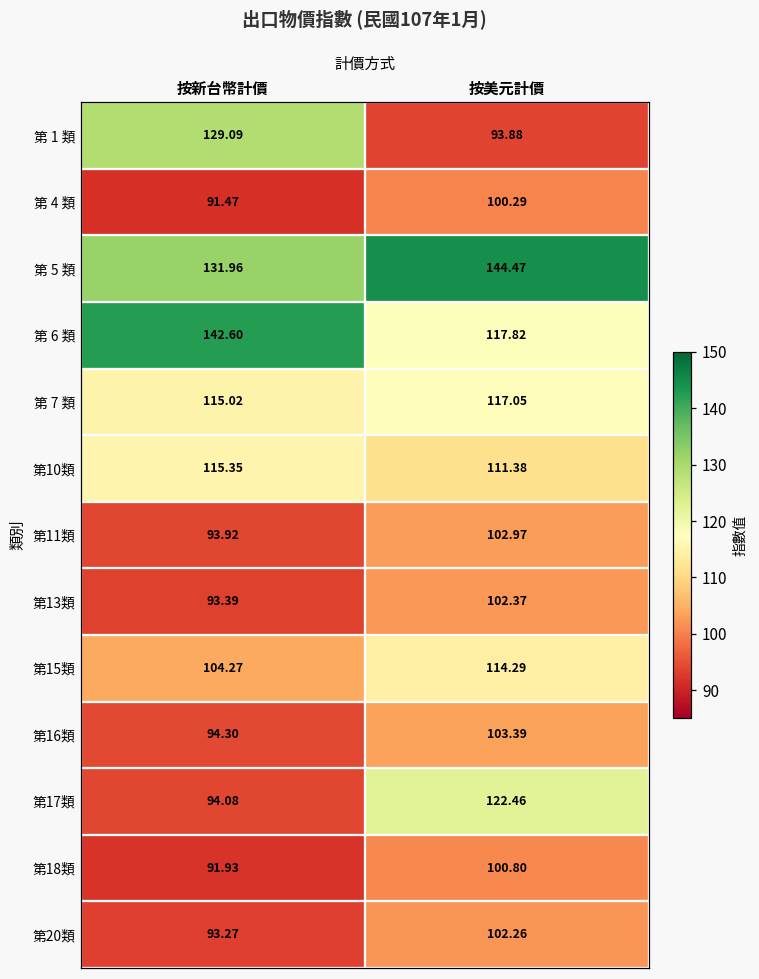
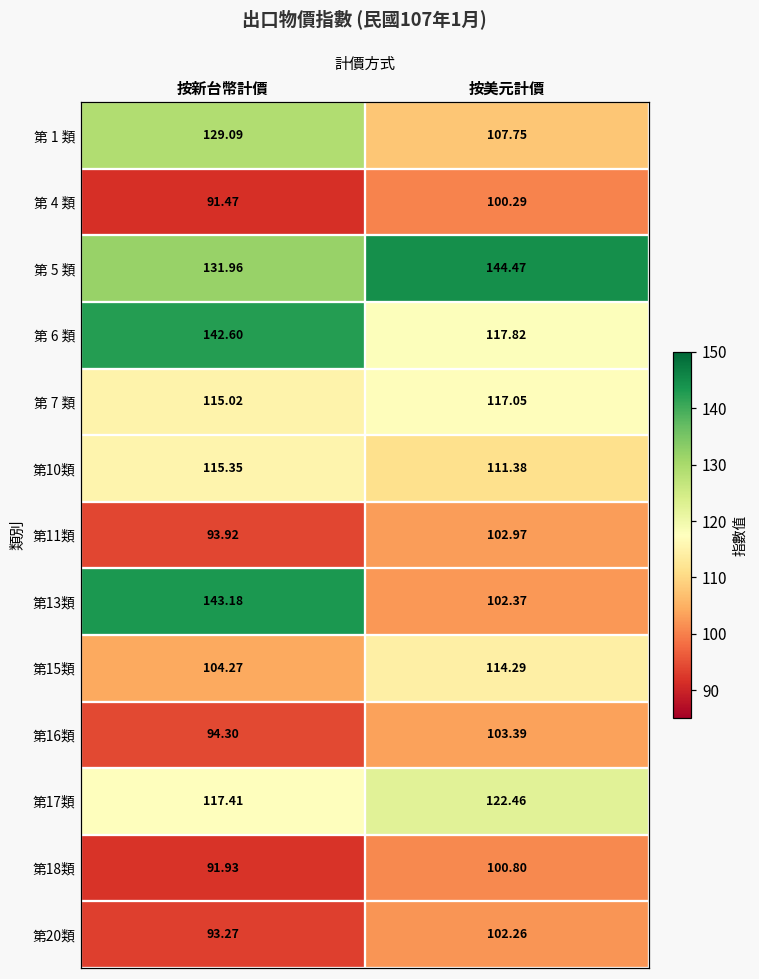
  {
    "第 1 類": {
      "按新台幣計價": 129.09,
-     "按美元計價": 93.88
+     "按美元計價": 107.75
    },
    "第 4 類": {
      "按新台幣計價": 91.47,
      "按美元計價": 100.29
    },
    "第 5 類": {
      "按新台幣計價": 131.96,
      "按美元計價": 144.47
    },
    "第 6 類": {
      "按新台幣計價": 142.60,
      "按美元計價": 117.82
    },
    "第 7 類": {
      "按新台幣計價": 115.02,
      "按美元計價": 117.05
    },
    "第10類": {
      "按新台幣計價": 115.35,
      "按美元計價": 111.38
    },
    "第11類": {
      "按新台幣計價": 93.92,
      "按美元計價": 102.97
    },
    "第13類": {
-     "按新台幣計價": 93.39,
+     "按新台幣計價": 143.18,
      "按美元計價": 102.37
    },
    "第15類": {
      "按新台幣計價": 104.27,
      "按美元計價": 114.29
    },
    "第16類": {
      "按新台幣計價": 94.30,
      "按美元計價": 103.39
    },
    "第17類": {
-     "按新台幣計價": 94.08,
+     "按新台幣計價": 117.41,
      "按美元計價": 122.46
    },
    "第18類": {
      "按新台幣計價": 91.93,
      "按美元計價": 100.80
    },
    "第20類": {
      "按新台幣計價": 93.27,
      "按美元計價": 102.26
    }
  }
